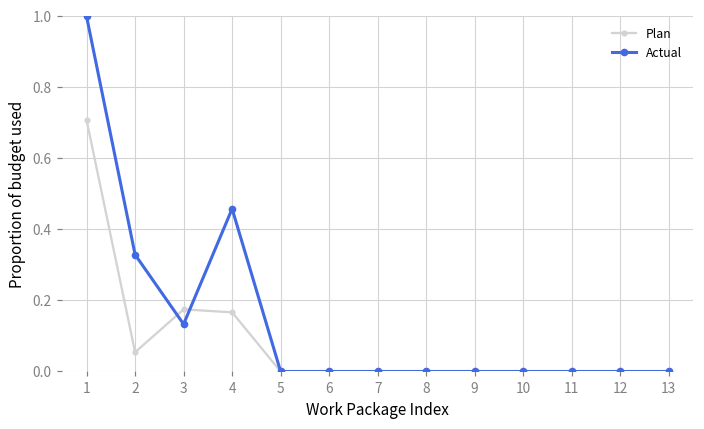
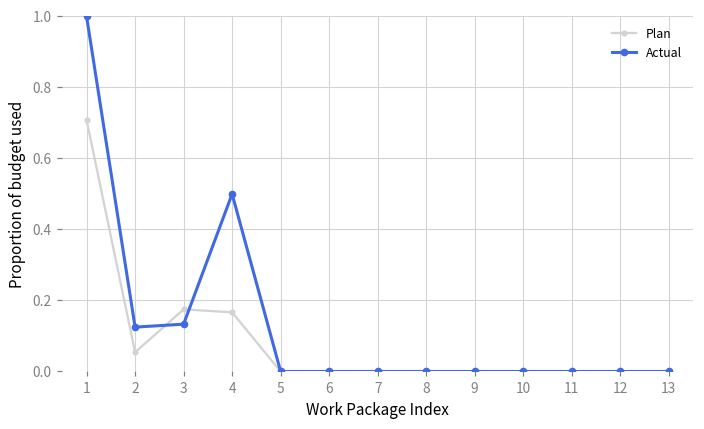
  {
    "Plan": {
      "1": 0.71,
      "2": 0.05,
      "3": 0.18,
      "4": 0.17
    },
    "Actual": {
      "1": 1.00,
-     "2": 0.33,
+     "2": 0.13,
      "3": 0.13,
-     "4": 0.46
+     "4": 0.50
    }
  }
